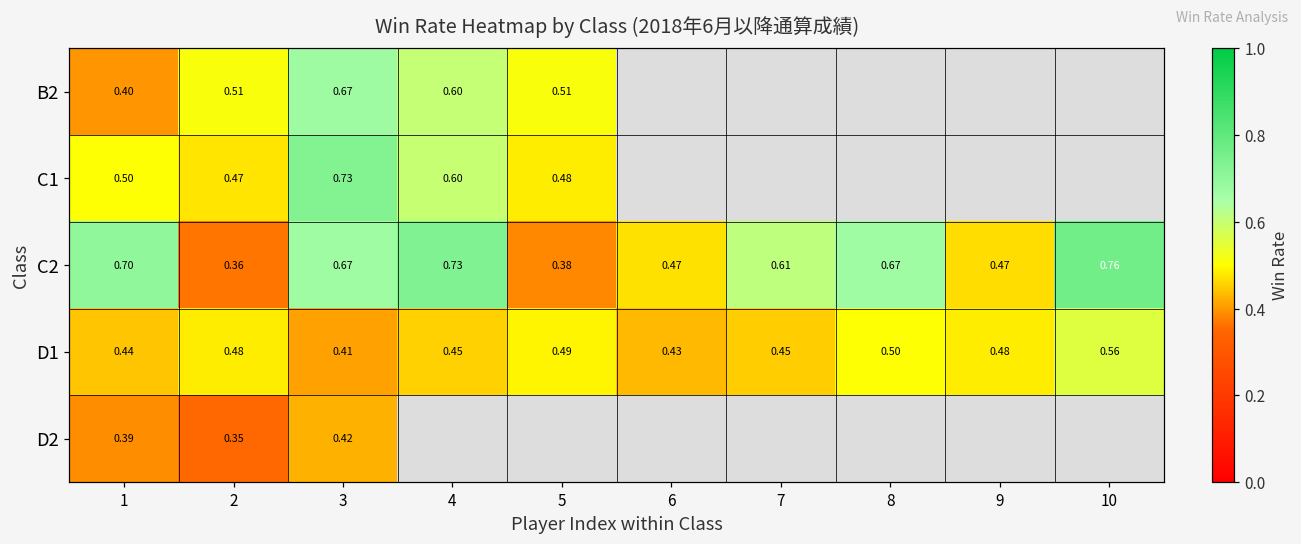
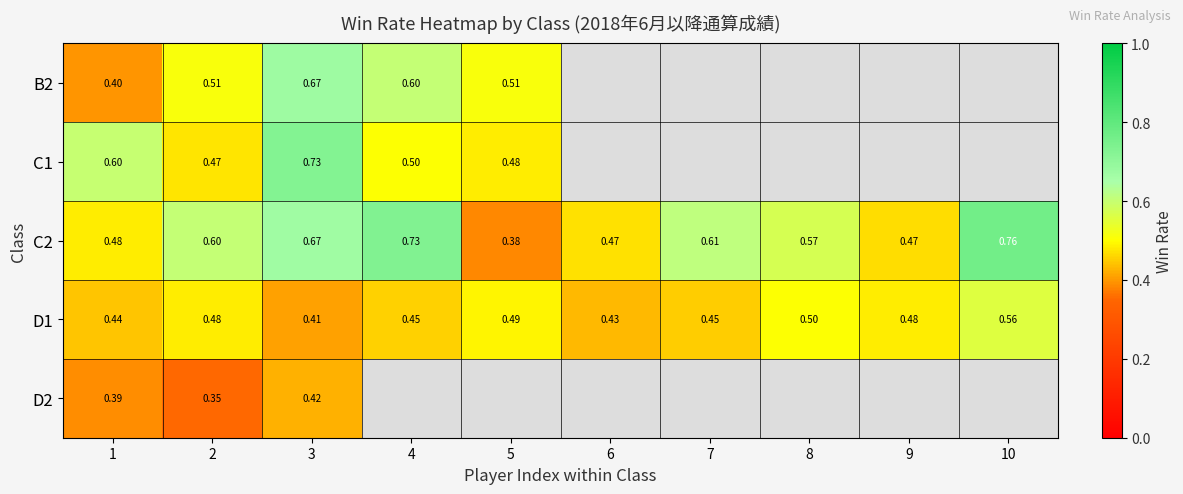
  {
    "B2": {
      "1": 0.40,
      "2": 0.51,
      "3": 0.67,
      "4": 0.60,
      "5": 0.51
    },
    "C1": {
-     "1": 0.50,
+     "1": 0.60,
      "2": 0.47,
      "3": 0.73,
-     "4": 0.60,
+     "4": 0.50,
      "5": 0.48
    },
    "C2": {
-     "1": 0.70,
-     "2": 0.36,
+     "1": 0.48,
+     "2": 0.60,
      "3": 0.67,
      "4": 0.73,
      "5": 0.38,
      "6": 0.47,
      "7": 0.61,
-     "8": 0.67,
+     "8": 0.57,
      "9": 0.47,
      "10": 0.76
    },
    "D1": {
      "1": 0.44,
      "2": 0.48,
      "3": 0.41,
      "4": 0.45,
      "5": 0.49,
      "6": 0.43,
      "7": 0.45,
      "8": 0.50,
      "9": 0.48,
      "10": 0.56
    },
    "D2": {
      "1": 0.39,
      "2": 0.35,
      "3": 0.42
    }
  }
